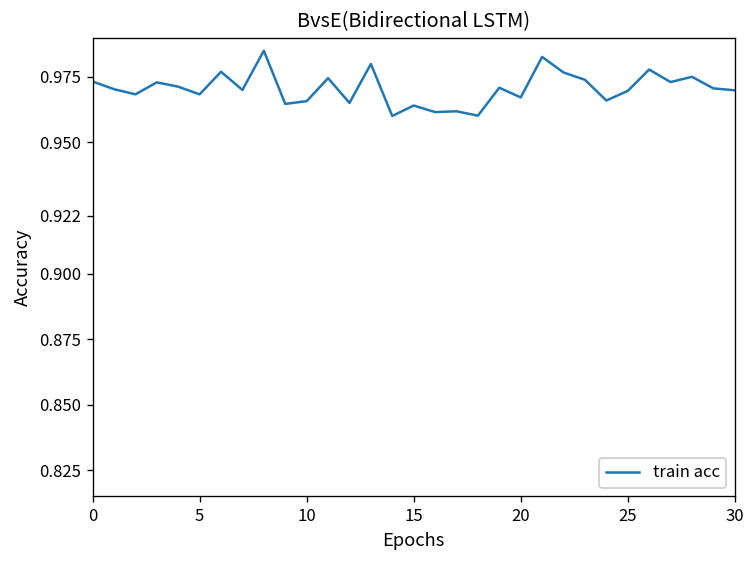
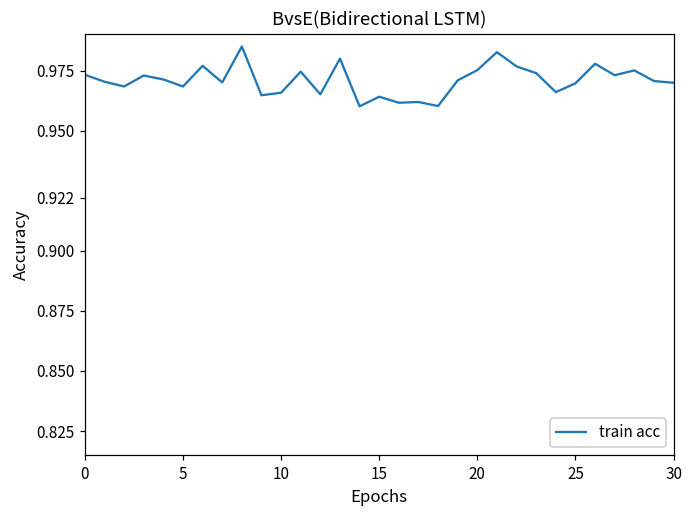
  {
    "0": 0.973,
    "5": 0.968,
    "10": 0.966,
    "15": 0.964,
-   "20": 0.967,
+   "20": 0.975,
    "25": 0.970,
    "30": 0.970
  }
